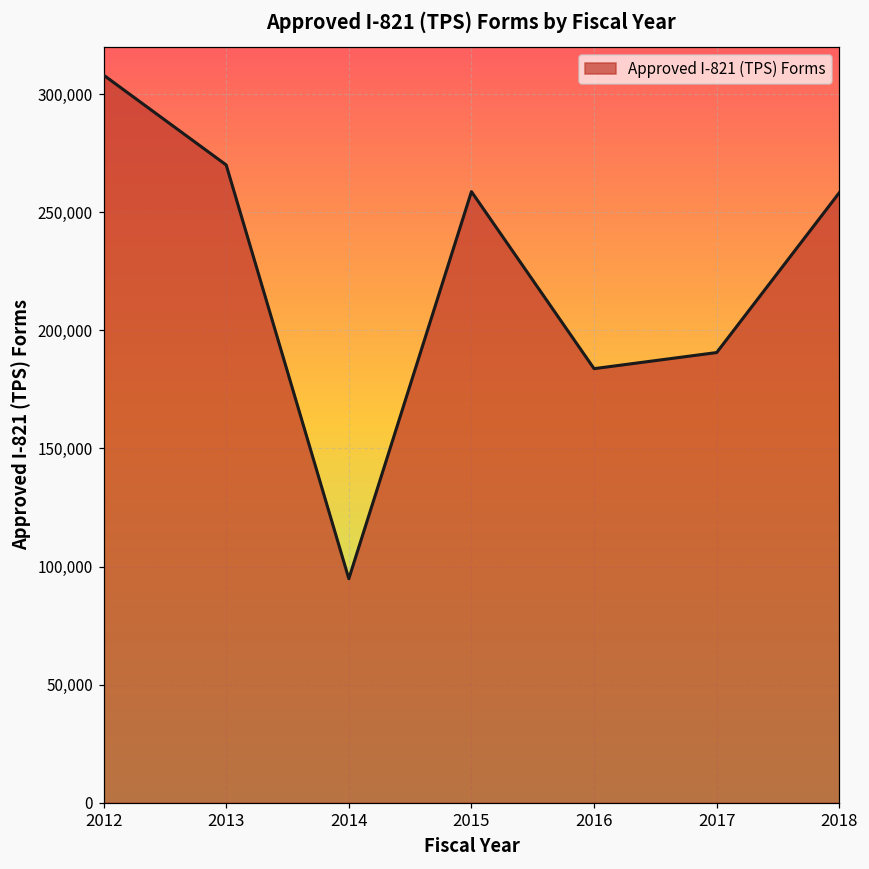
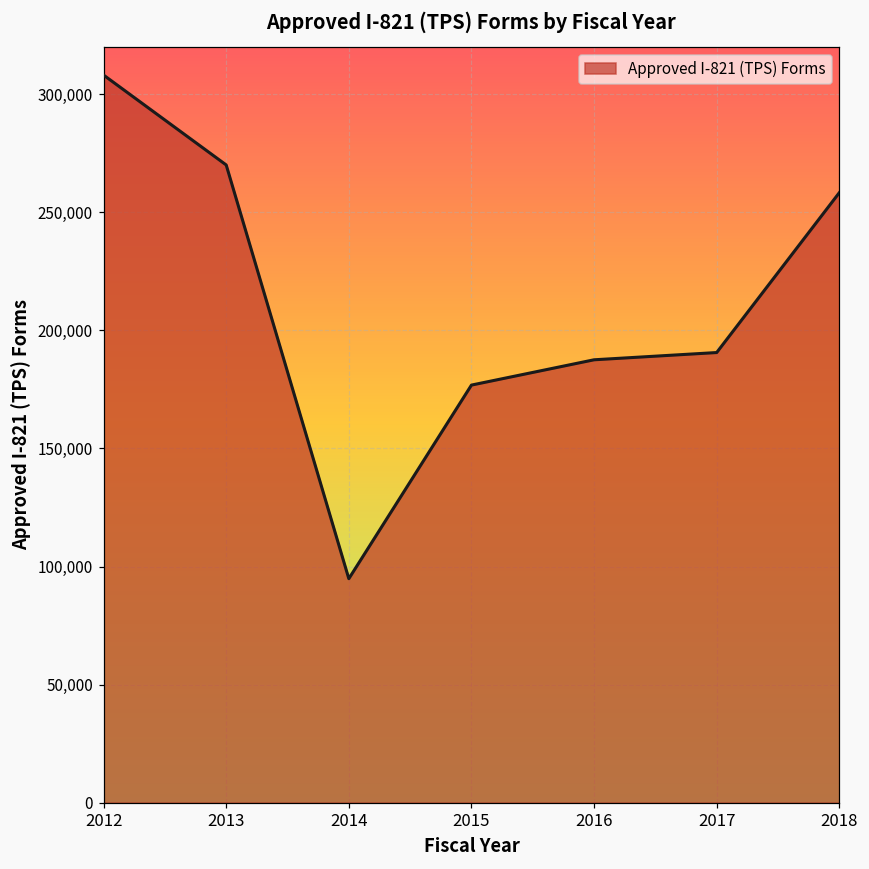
  {
    "2012": "308,000",
    "2013": "270,000",
    "2014": "95,000",
-   "2015": "259,000",
-   "2016": "184,000",
+   "2015": "177,000",
+   "2016": "188,000",
    "2017": "191,000",
    "2018": "258,000"
  }
